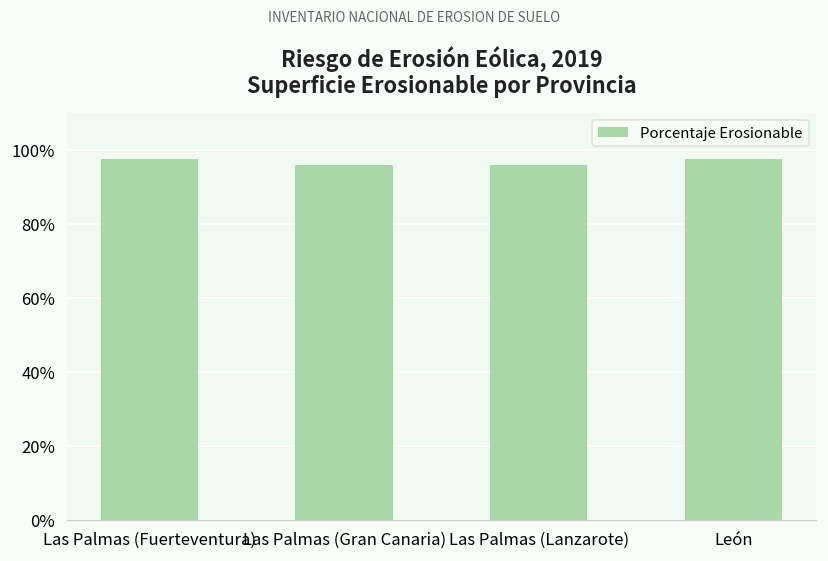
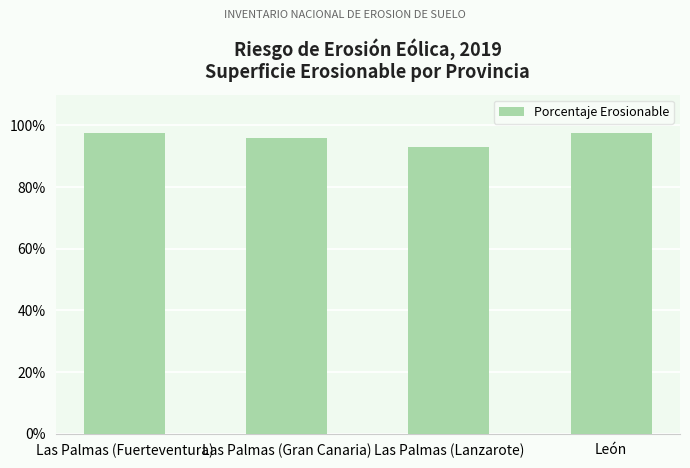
  {
    "Las Palmas (Fuerteventura)": "98%",
    "Las Palmas (Gran Canaria)": "96%",
-   "Las Palmas (Lanzarote)": "96%",
+   "Las Palmas (Lanzarote)": "93%",
    "León": "97%"
  }
